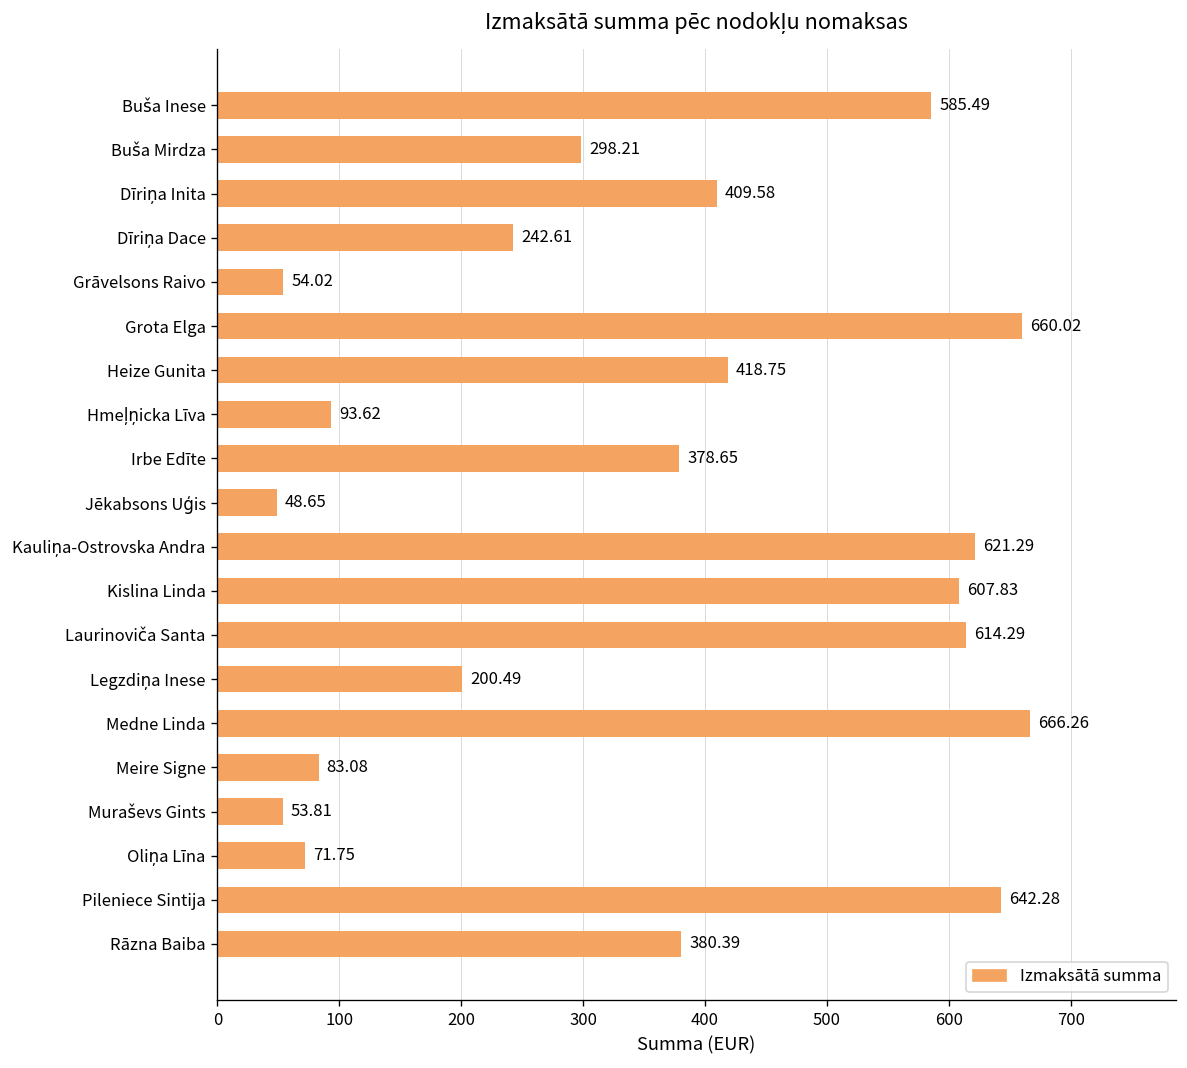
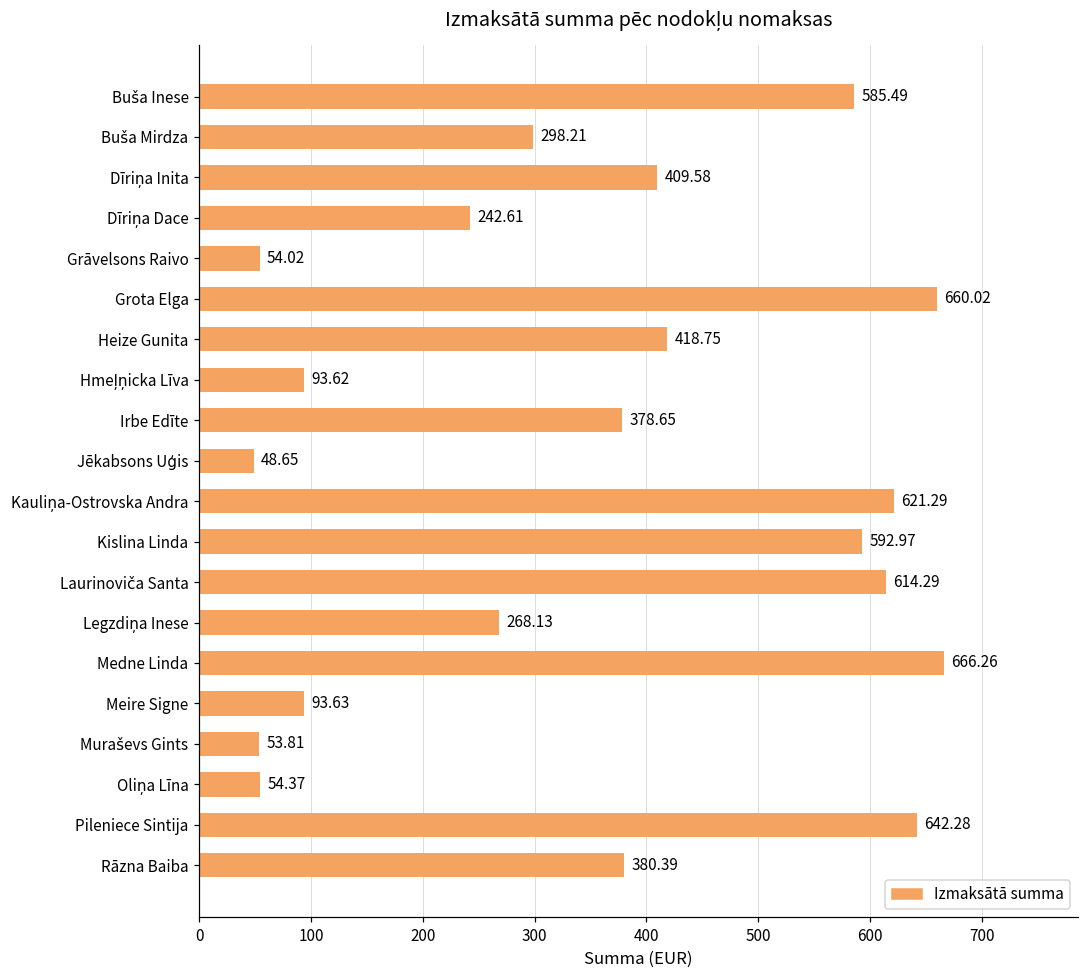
  {
    "Buša Inese": 585.49,
    "Buša Mirdza": 298.21,
    "Dīriņa Inita": 409.58,
    "Dīriņa Dace": 242.61,
    "Grāvelsons Raivo": 54.02,
    "Grota Elga": 660.02,
    "Heize Gunita": 418.75,
    "Hmeļņicka Līva": 93.62,
    "Irbe Edīte": 378.65,
    "Jēkabsons Uģis": 48.65,
    "Kauliņa-Ostrovska Andra": 621.29,
-   "Kislina Linda": 607.83,
+   "Kislina Linda": 592.97,
    "Laurinoviča Santa": 614.29,
-   "Legzdiņa Inese": 200.49,
+   "Legzdiņa Inese": 268.13,
    "Medne Linda": 666.26,
-   "Meire Signe": 83.08,
+   "Meire Signe": 93.63,
    "Muraševs Gints": 53.81,
-   "Oliņa Līna": 71.75,
+   "Oliņa Līna": 54.37,
    "Pileniece Sintija": 642.28,
    "Rāzna Baiba": 380.39
  }
